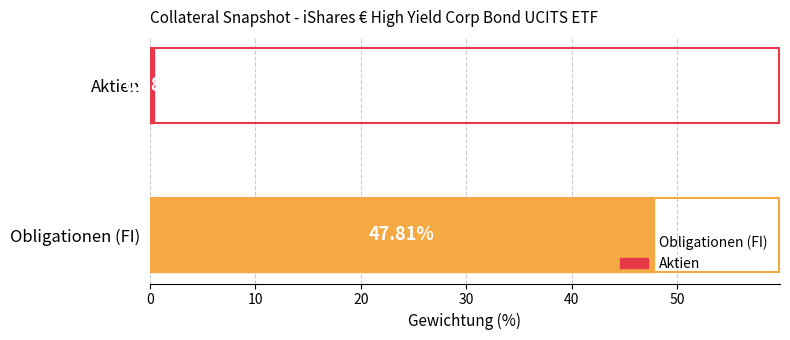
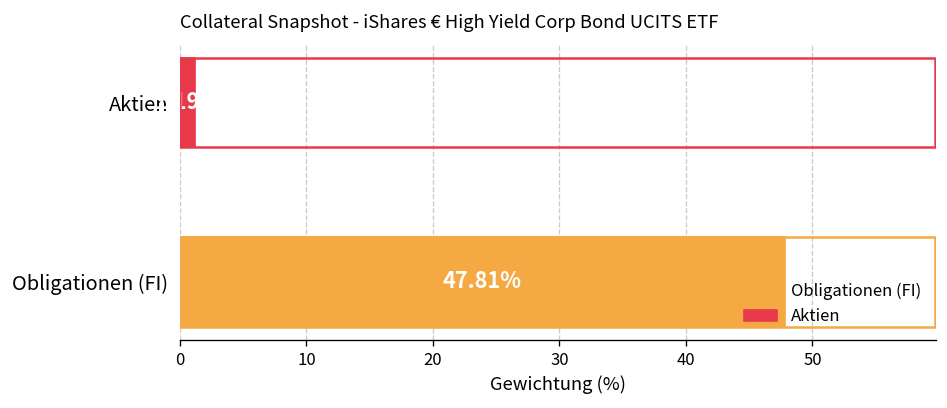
  {
-   "Aktien": 0.4
+   "Aktien": 1.2
  }
